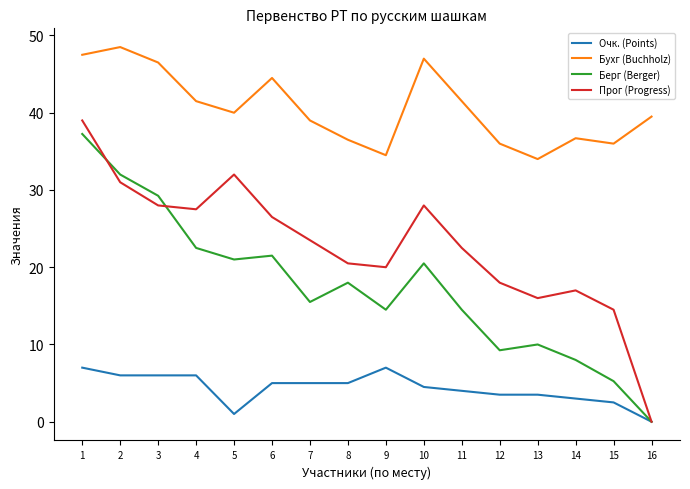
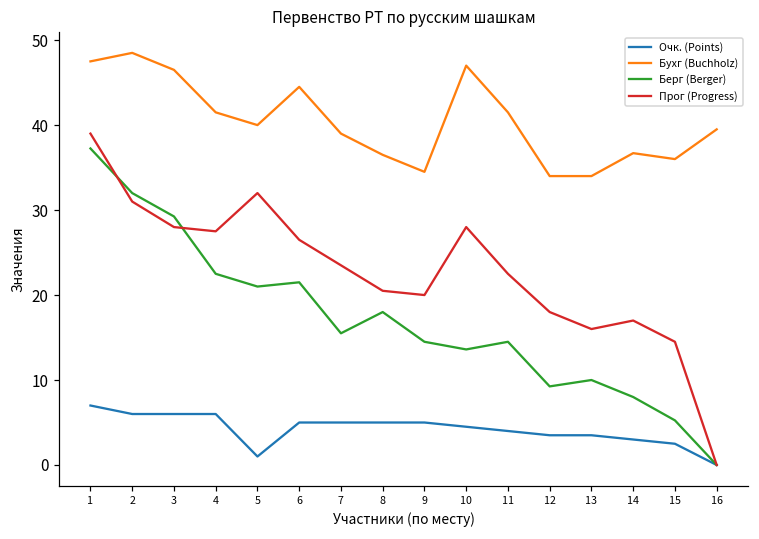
  {
    "Очк. (Points)": {
      "1": 7,
      "2": 6,
      "3": 6,
      "4": 6,
      "5": 1,
      "6": 5,
      "7": 5,
      "8": 5,
-     "9": 7,
+     "9": 5,
      "10": 5,
      "11": 4,
      "12": 4,
      "13": 4,
      "14": 3,
      "15": 3
    },
    "Бухг (Buchholz)": {
      "1": 48,
      "2": 49,
      "3": 47,
      "4": 42,
      "5": 40,
      "6": 45,
      "7": 39,
      "8": 37,
      "9": 35,
      "10": 47,
      "11": 42,
-     "12": 36,
+     "12": 34,
      "13": 34,
      "14": 37,
      "15": 36,
      "16": 40
    },
    "Берг (Berger)": {
      "1": 37,
      "2": 32,
      "3": 29,
      "4": 23,
      "5": 21,
      "6": 22,
      "7": 16,
      "8": 18,
      "9": 15,
-     "10": 21,
+     "10": 14,
      "11": 15,
      "12": 9,
      "13": 10,
      "14": 8,
      "15": 5
    },
    "Прог (Progress)": {
      "1": 39,
      "2": 31,
      "3": 28,
      "4": 28,
      "5": 32,
      "6": 27,
      "7": 24,
      "8": 21,
      "9": 20,
      "10": 28,
      "11": 23,
      "12": 18,
      "13": 16,
      "14": 17,
      "15": 15
    }
  }
